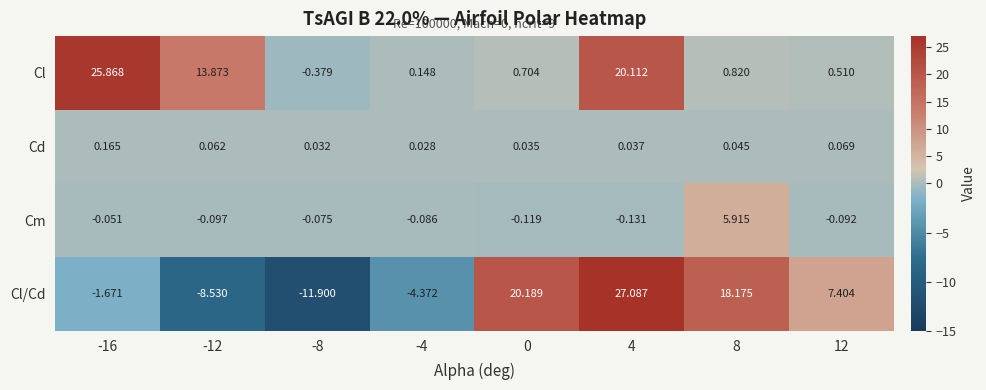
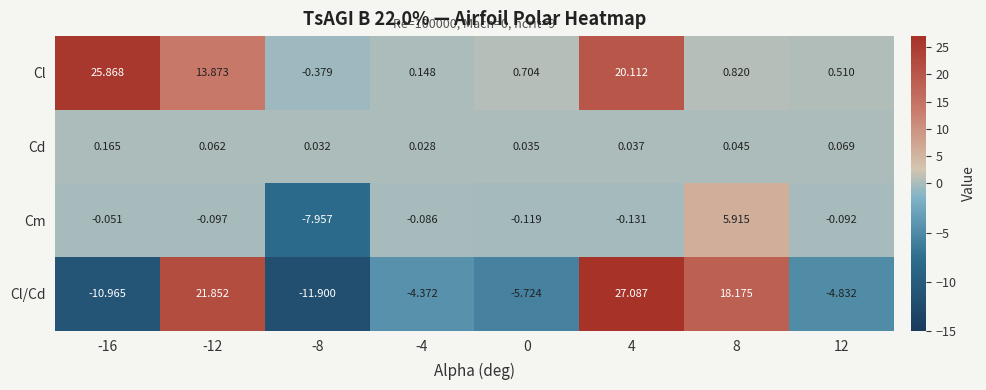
  {
    "Cl": {
      "-16": 25.868,
      "-12": 13.873,
      "-8": -0.379,
      "-4": 0.148,
      "0": 0.704,
      "4": 20.112,
      "8": 0.820,
      "12": 0.510
    },
    "Cd": {
      "-16": 0.165,
      "-12": 0.062,
      "-8": 0.032,
      "-4": 0.028,
      "0": 0.035,
      "4": 0.037,
      "8": 0.045,
      "12": 0.069
    },
    "Cm": {
      "-16": -0.051,
      "-12": -0.097,
-     "-8": -0.075,
+     "-8": -7.957,
      "-4": -0.086,
      "0": -0.119,
      "4": -0.131,
      "8": 5.915,
      "12": -0.092
    },
    "Cl/Cd": {
-     "-16": -1.671,
-     "-12": -8.530,
+     "-16": -10.965,
+     "-12": 21.852,
      "-8": -11.900,
      "-4": -4.372,
-     "0": 20.189,
+     "0": -5.724,
      "4": 27.087,
      "8": 18.175,
-     "12": 7.404
+     "12": -4.832
    }
  }
